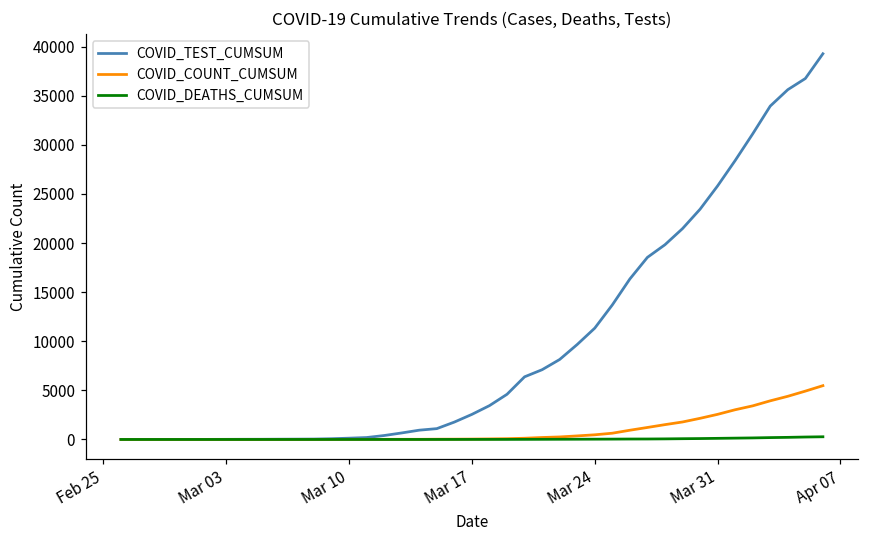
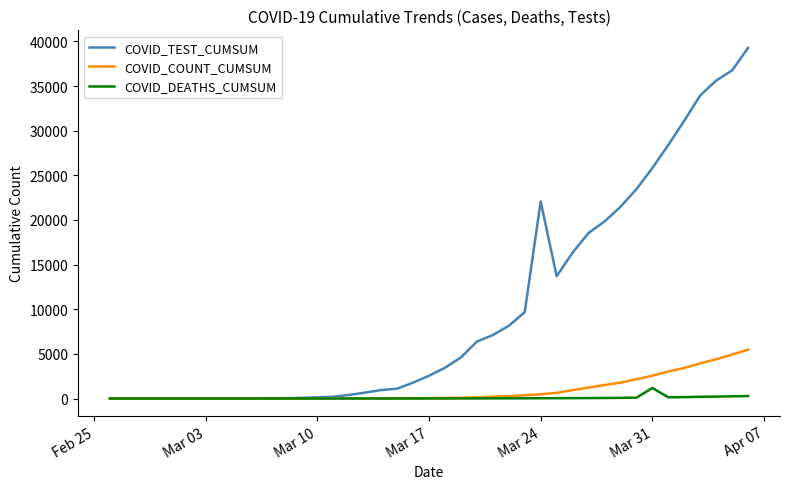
  {
    "COVID_TEST_CUMSUM": {
      "Mar 17": 3000,
-     "Mar 24": 11000,
+     "Mar 24": 22000,
      "Mar 31": 26000
    },
    "COVID_COUNT_CUMSUM": {
      "Mar 24": 0,
      "Mar 31": 3000
    },
    "COVID_DEATHS_CUMSUM": {
      "Mar 24": 0,
-     "Mar 31": 0
+     "Mar 31": 1000
    }
  }
